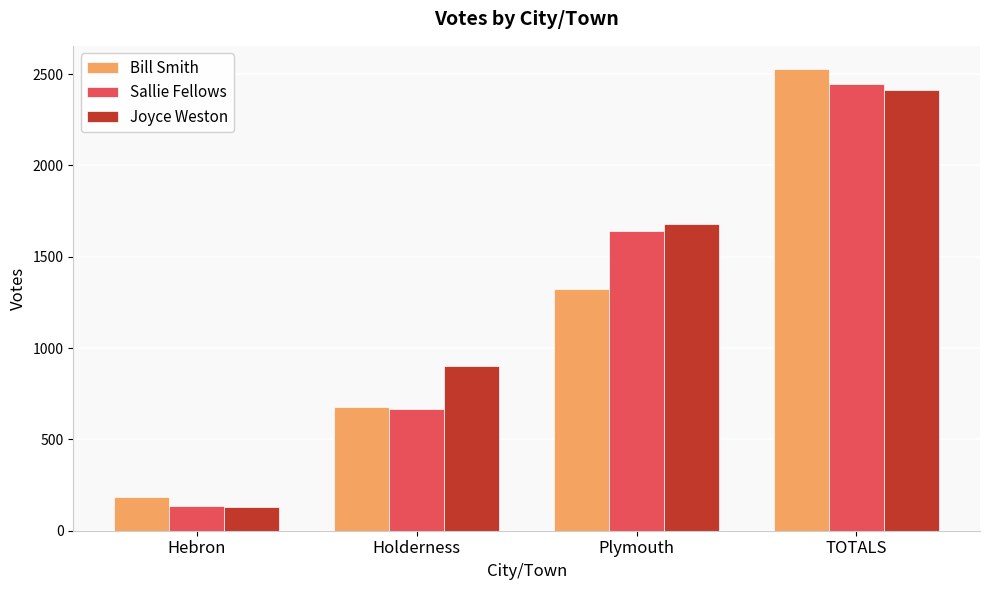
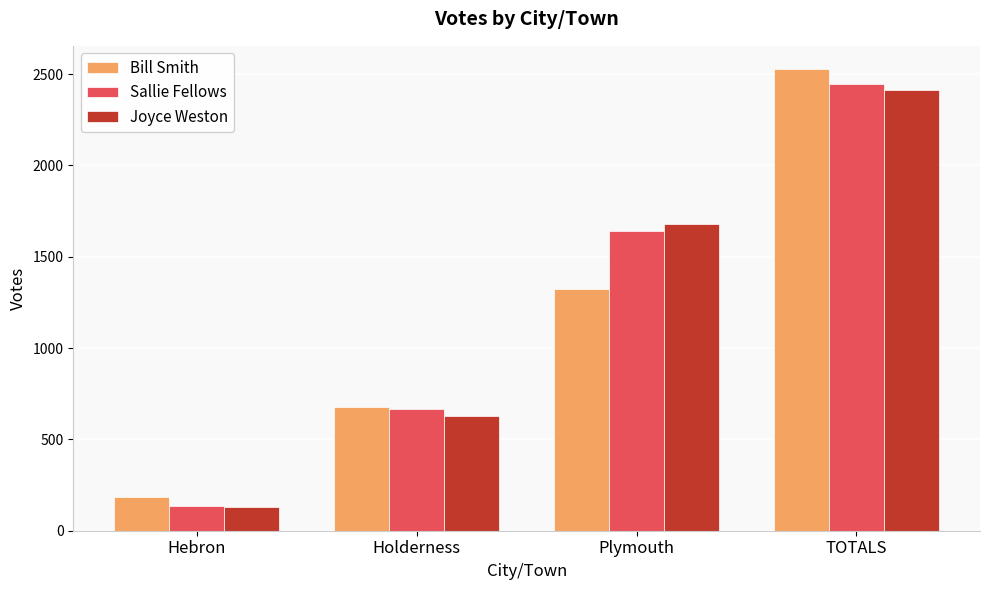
  {
    "Bill Smith": {
      "Hebron": 180,
      "Holderness": 680,
      "Plymouth": 1320,
      "TOTALS": 2530
    },
    "Sallie Fellows": {
      "Hebron": 140,
      "Holderness": 670,
      "Plymouth": 1640,
      "TOTALS": 2450
    },
    "Joyce Weston": {
      "Hebron": 130,
-     "Holderness": 900,
+     "Holderness": 630,
      "Plymouth": 1680,
      "TOTALS": 2410
    }
  }
